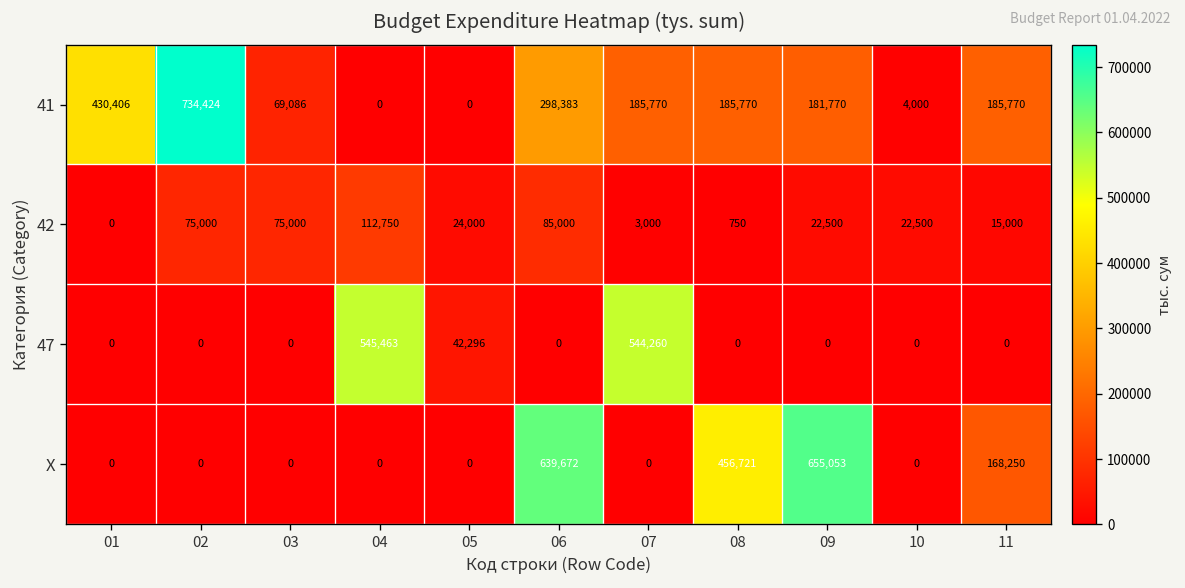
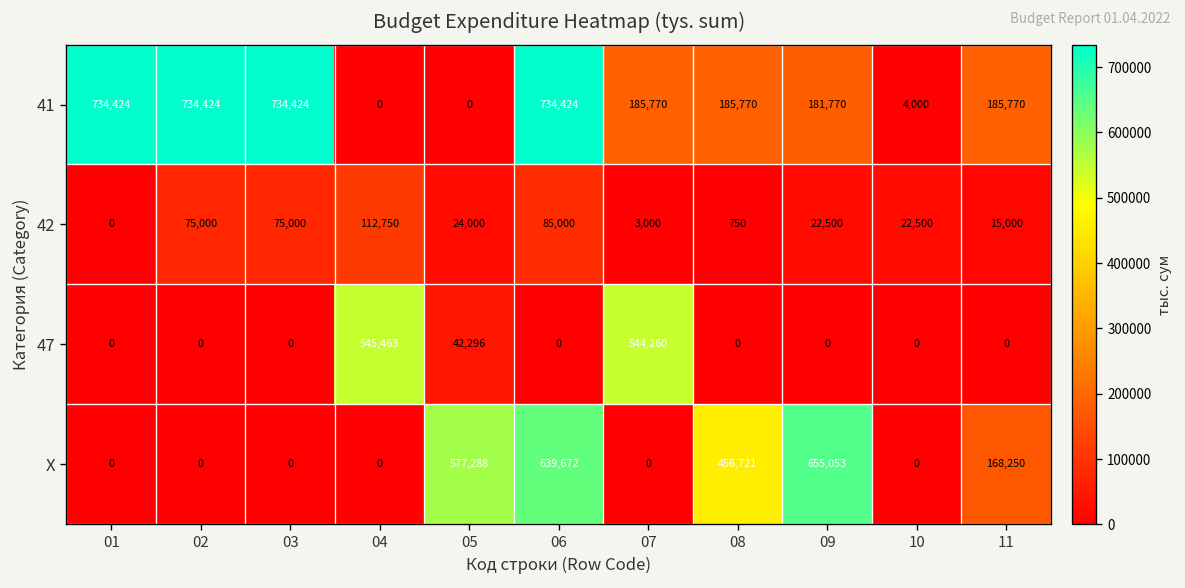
  {
    "41": {
-     "01": "430,406",
+     "01": "734,424",
      "02": "734,424",
-     "03": "69,086",
+     "03": "734,424",
      "04": "0",
      "05": "0",
-     "06": "298,383",
+     "06": "734,424",
      "07": "185,770",
      "08": "185,770",
      "09": "181,770",
      "10": "4,000",
      "11": "185,770"
    },
    "42": {
      "01": "0",
      "02": "75,000",
      "03": "75,000",
      "04": "112,750",
      "05": "24,000",
      "06": "85,000",
      "07": "3,000",
      "08": "750",
      "09": "22,500",
      "10": "22,500",
      "11": "15,000"
    },
    "47": {
      "01": "0",
      "02": "0",
      "03": "0",
      "04": "545,463",
      "05": "42,296",
      "06": "0",
      "07": "544,260",
      "08": "0",
      "09": "0",
      "10": "0",
      "11": "0"
    },
    "X": {
      "01": "0",
      "02": "0",
      "03": "0",
      "04": "0",
-     "05": "0",
+     "05": "577,288",
      "06": "639,672",
      "07": "0",
      "08": "456,721",
      "09": "655,053",
      "10": "0",
      "11": "168,250"
    }
  }
